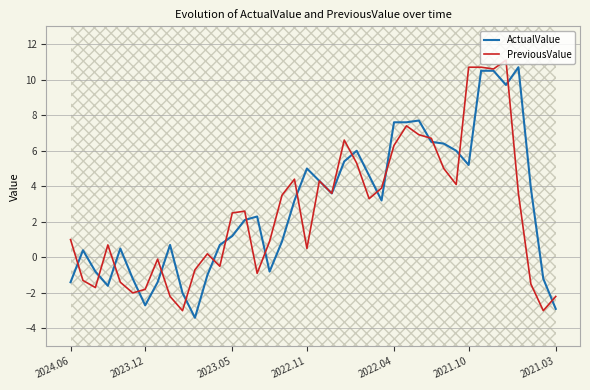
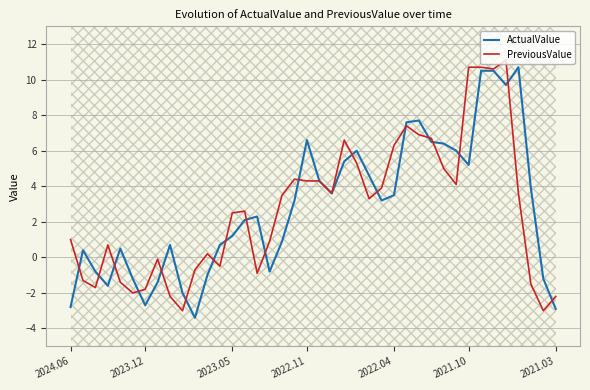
  {
    "ActualValue": {
-     "2024.06": -1.4,
+     "2024.06": -2.8,
      "2023.12": -2.7,
      "2023.05": 1.2,
-     "2022.11": 5.0,
-     "2022.04": 7.6,
+     "2022.11": 6.6,
+     "2022.04": 3.5,
      "2021.10": 5.2,
      "2021.03": -2.9
    },
    "PreviousValue": {
      "2024.06": 1.0,
      "2023.12": -1.8,
      "2023.05": 2.5,
-     "2022.11": 0.5,
+     "2022.11": 4.3,
      "2022.04": 6.3,
      "2021.10": 10.7,
      "2021.03": -2.2
    }
  }
